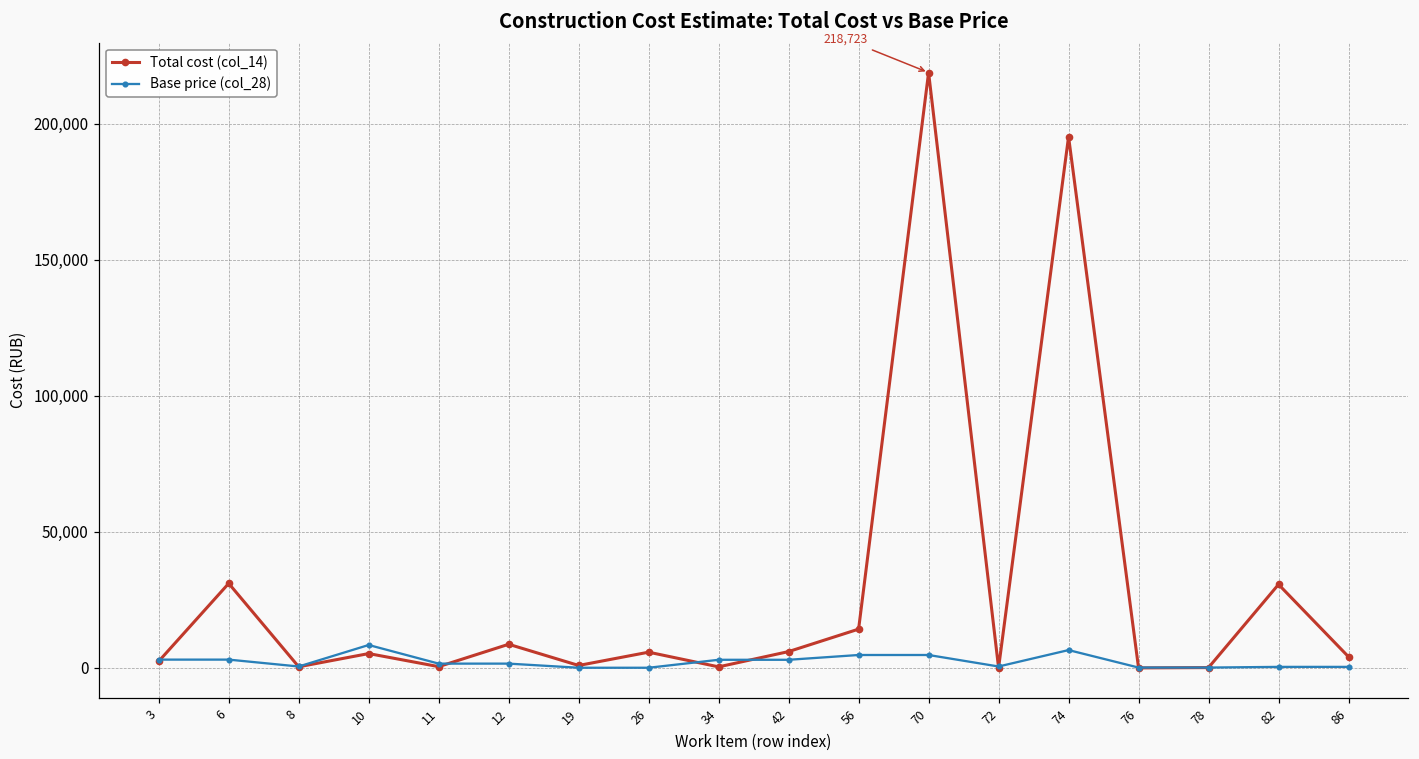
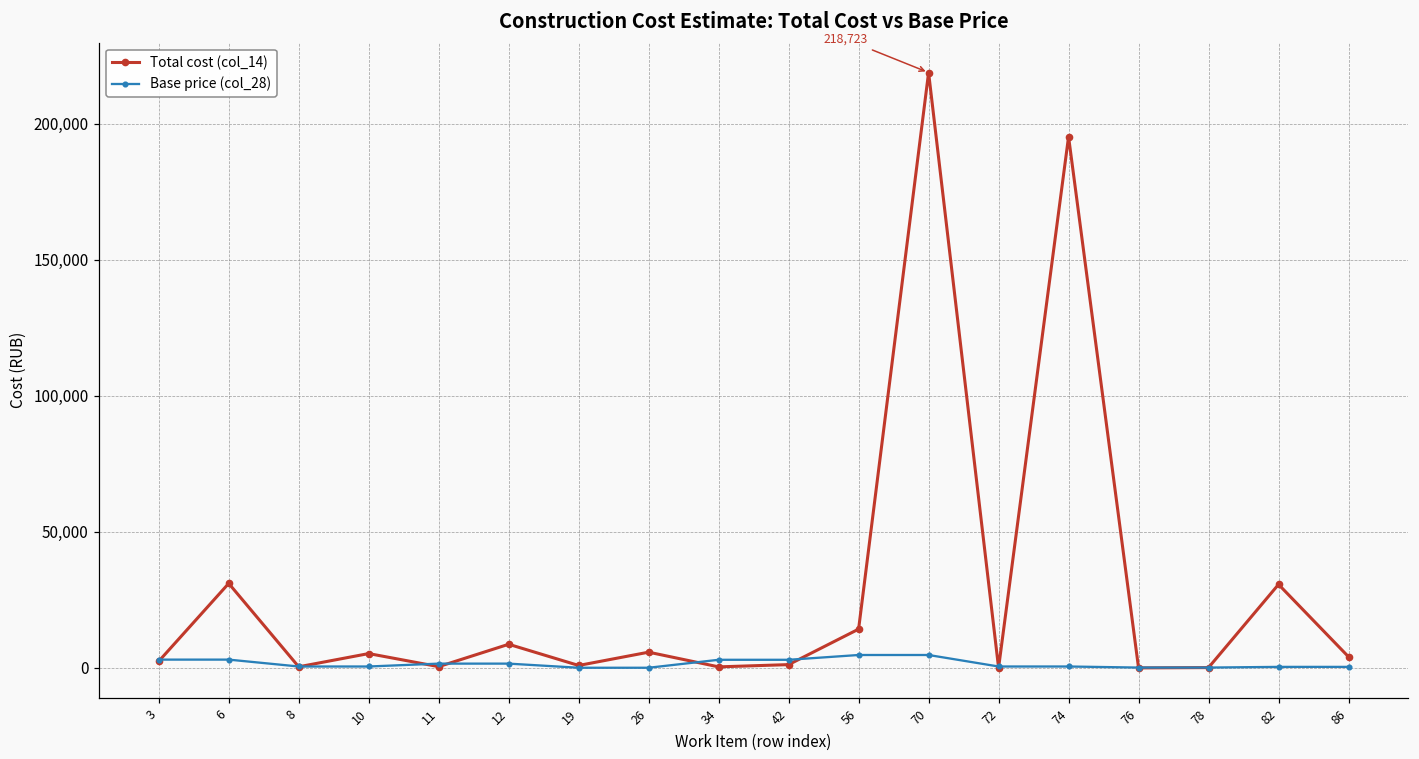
  {
    "Total cost (col_14)": {
      "6": "31,000",
      "10": "5,000",
      "11": "0",
      "12": "9,000",
      "26": "6,000",
      "34": "0",
-     "42": "6,000",
+     "42": "1,000",
      "56": "14,000",
      "74": "195,000",
      "82": "31,000",
      "86": "4,000"
    },
    "Base price (col_28)": {
      "6": "3,000",
-     "10": "8,000",
+     "10": "1,000",
      "11": "2,000",
      "12": "2,000",
      "26": "0",
      "34": "3,000",
      "42": "3,000",
      "56": "5,000",
      "70": "5,000",
-     "74": "7,000",
+     "74": "1,000",
      "82": "0",
      "86": "0"
    }
  }
